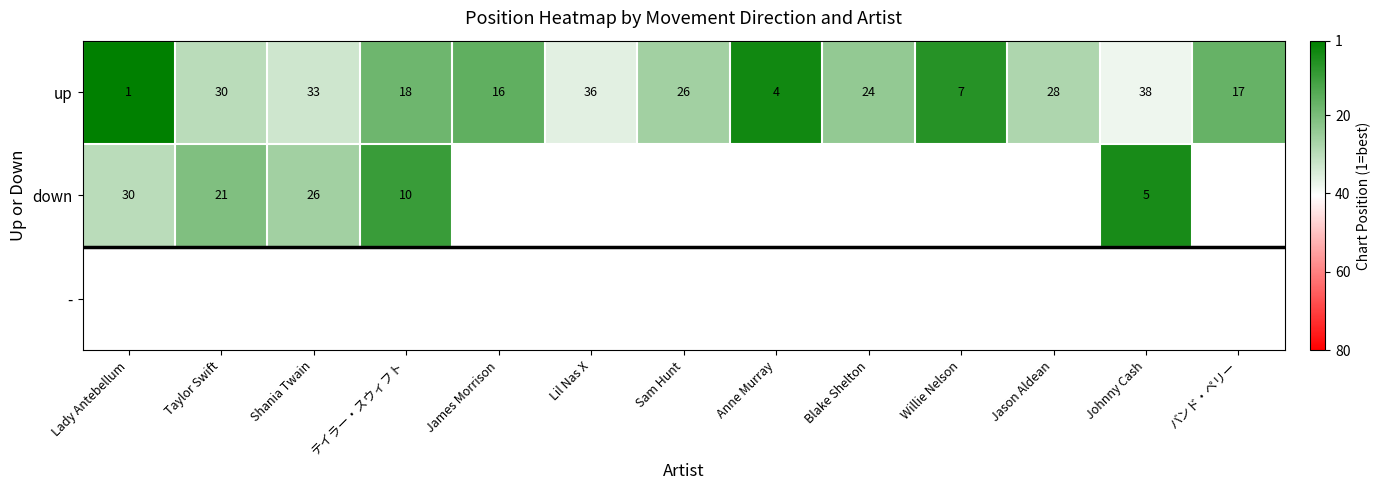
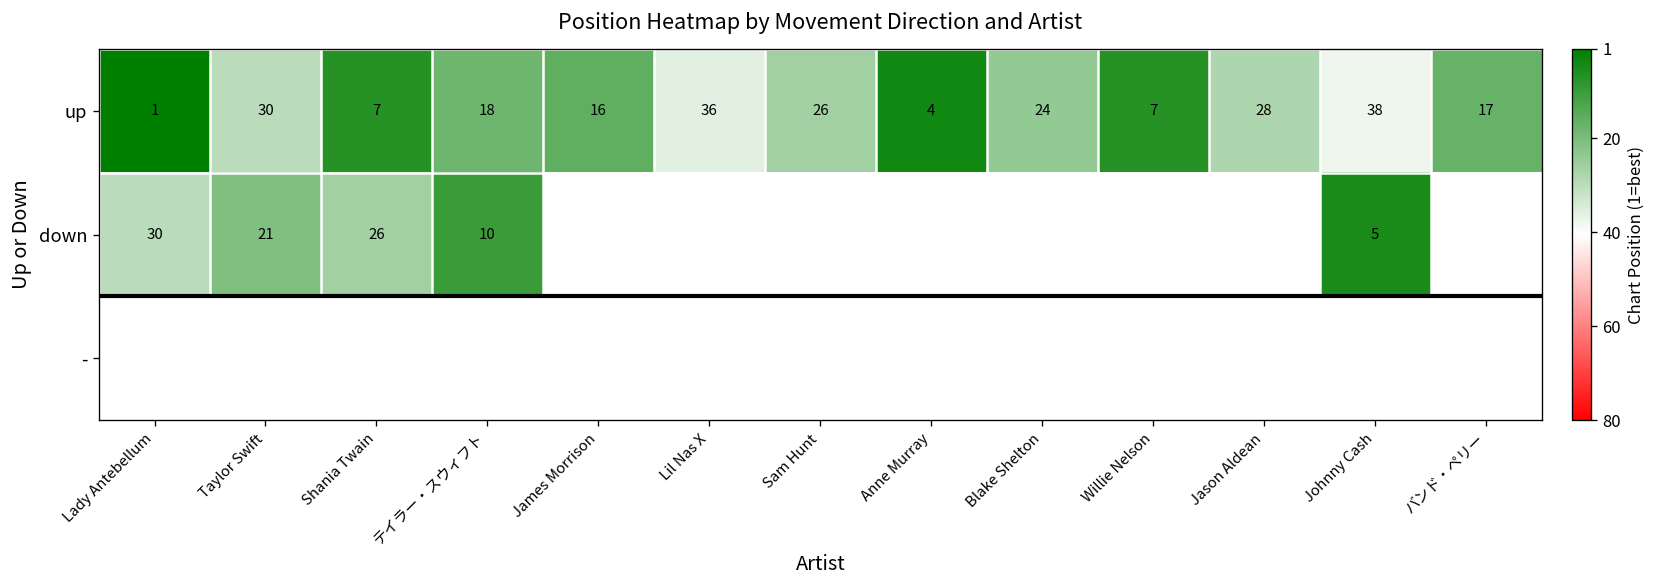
  {
    "up": {
      "Lady Antebellum": 1,
      "Taylor Swift": 30,
-     "Shania Twain": 33,
+     "Shania Twain": 7,
      "テイラー・スウィフト": 18,
      "James Morrison": 16,
      "Lil Nas X": 36,
      "Sam Hunt": 26,
      "Anne Murray": 4,
      "Blake Shelton": 24,
      "Willie Nelson": 7,
      "Jason Aldean": 28,
      "Johnny Cash": 38,
      "バンド・ペリー": 17
    },
    "down": {
      "Lady Antebellum": 30,
      "Taylor Swift": 21,
      "Shania Twain": 26,
      "テイラー・スウィフト": 10,
      "Johnny Cash": 5
    }
  }
